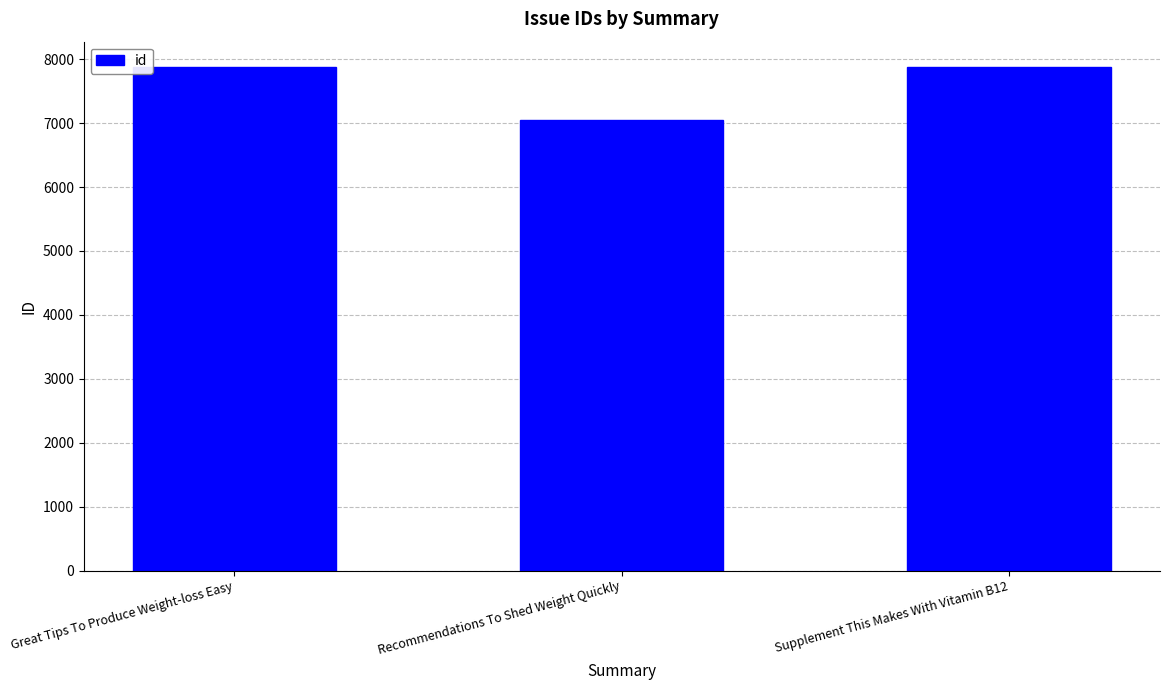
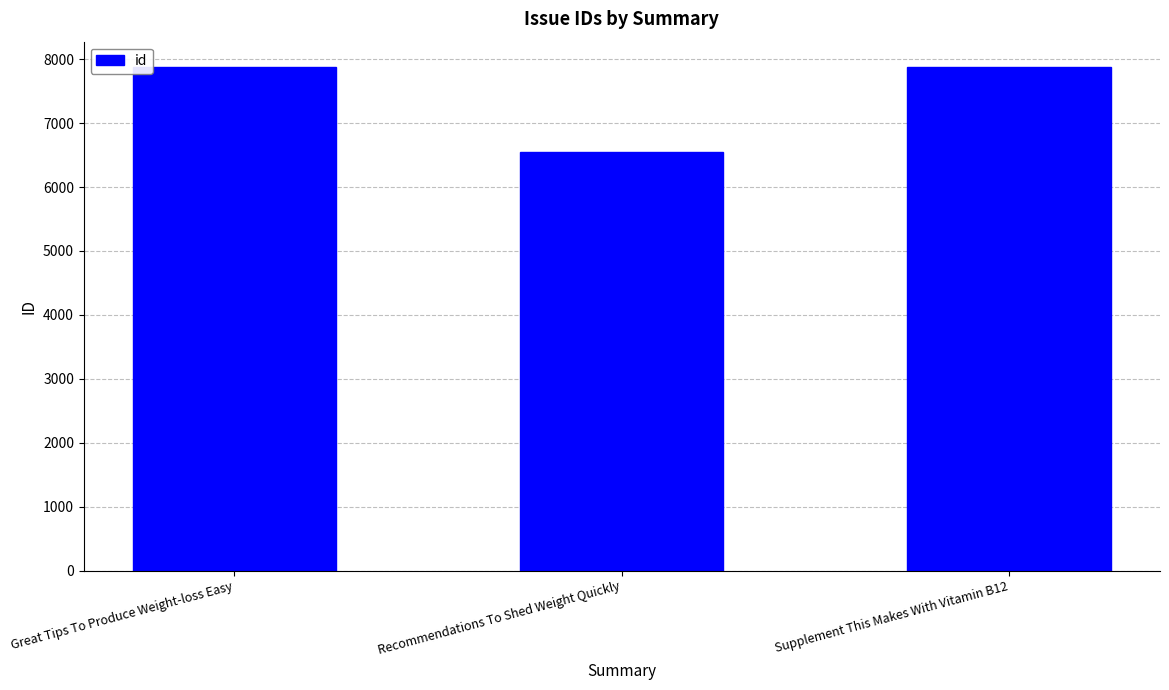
  {
    "Great Tips To Produce Weight-loss Easy": 7900,
-   "Recommendations To Shed Weight Quickly": 7100,
+   "Recommendations To Shed Weight Quickly": 6600,
    "Supplement This Makes With Vitamin B12": 7900
  }
